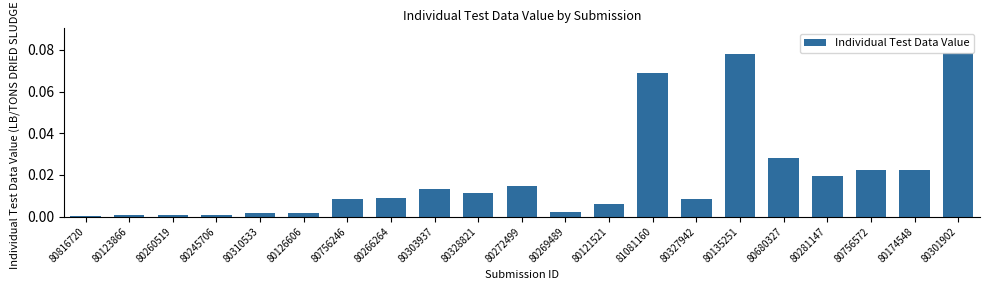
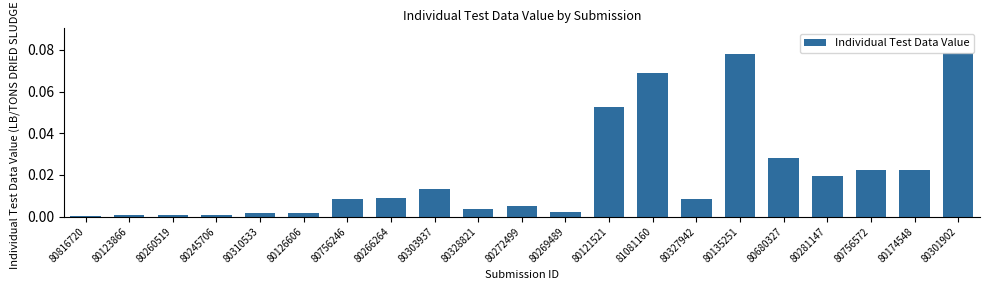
  {
    "80310533": 0.002,
    "80126606": 0.002,
    "80756246": 0.008,
    "80266264": 0.009,
    "80303937": 0.013,
-   "80328821": 0.012,
-   "80272499": 0.015,
+   "80328821": 0.003,
+   "80272499": 0.005,
    "80269489": 0.002,
-   "80121521": 0.006,
+   "80121521": 0.053,
    "81081160": 0.069,
    "80327942": 0.008,
    "80135251": 0.078,
    "80680327": 0.028,
    "80281147": 0.019,
    "80756572": 0.022,
    "80174548": 0.023,
    "80301902": 0.079
  }
